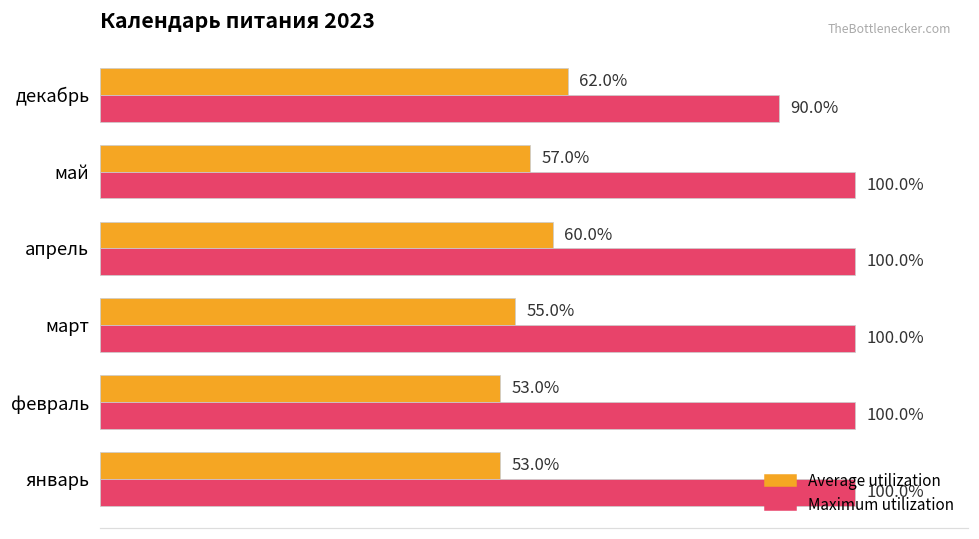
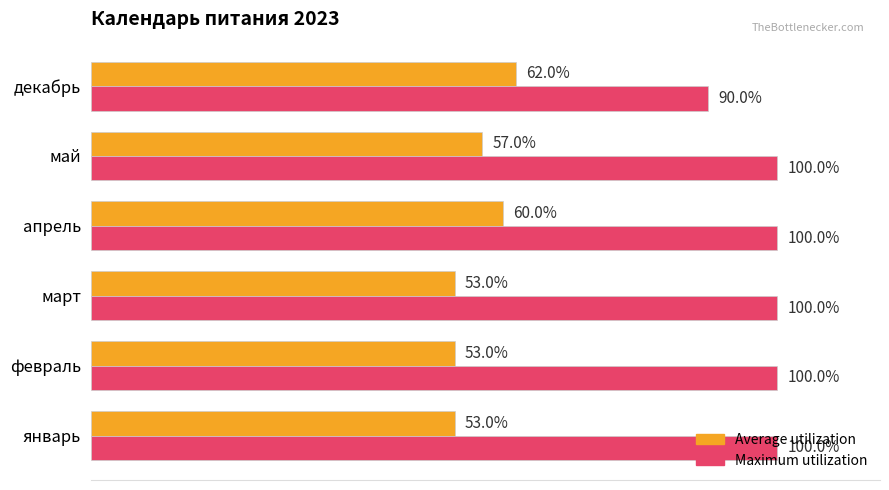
  {
    "Average utilization": {
      "декабрь": "62.0%",
      "май": "57.0%",
      "апрель": "60.0%",
-     "март": "55.0%",
+     "март": "53.0%",
      "февраль": "53.0%",
      "январь": "53.0%"
    },
    "Maximum utilization": {
      "декабрь": "90.0%",
      "май": "100.0%",
      "апрель": "100.0%",
      "март": "100.0%",
      "февраль": "100.0%",
      "январь": "100.0%"
    }
  }
